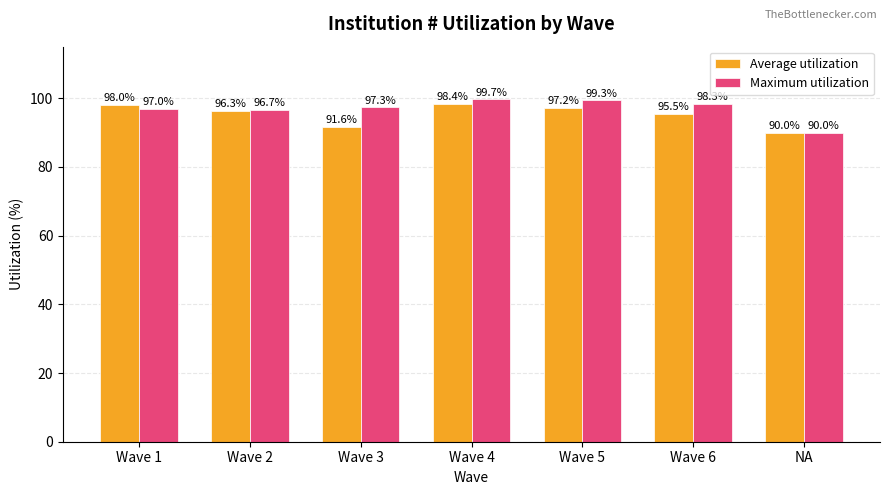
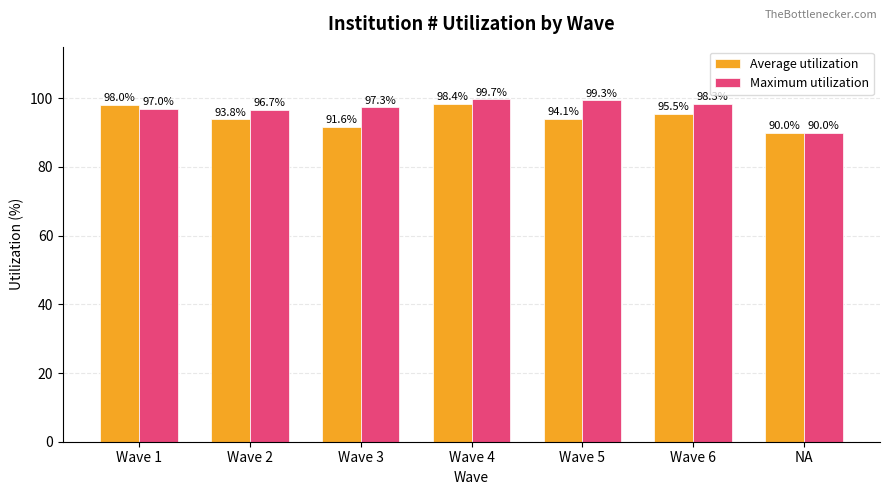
  {
    "Average utilization": {
      "Wave 1": "98.0%",
-     "Wave 2": "96.3%",
+     "Wave 2": "93.8%",
      "Wave 3": "91.6%",
      "Wave 4": "98.4%",
-     "Wave 5": "97.2%",
+     "Wave 5": "94.1%",
      "Wave 6": "95.5%",
      "NA": "90.0%"
    },
    "Maximum utilization": {
      "Wave 1": "97.0%",
      "Wave 2": "96.7%",
      "Wave 3": "97.3%",
      "Wave 4": "99.7%",
      "Wave 5": "99.3%",
      "NA": "90.0%"
    }
  }
